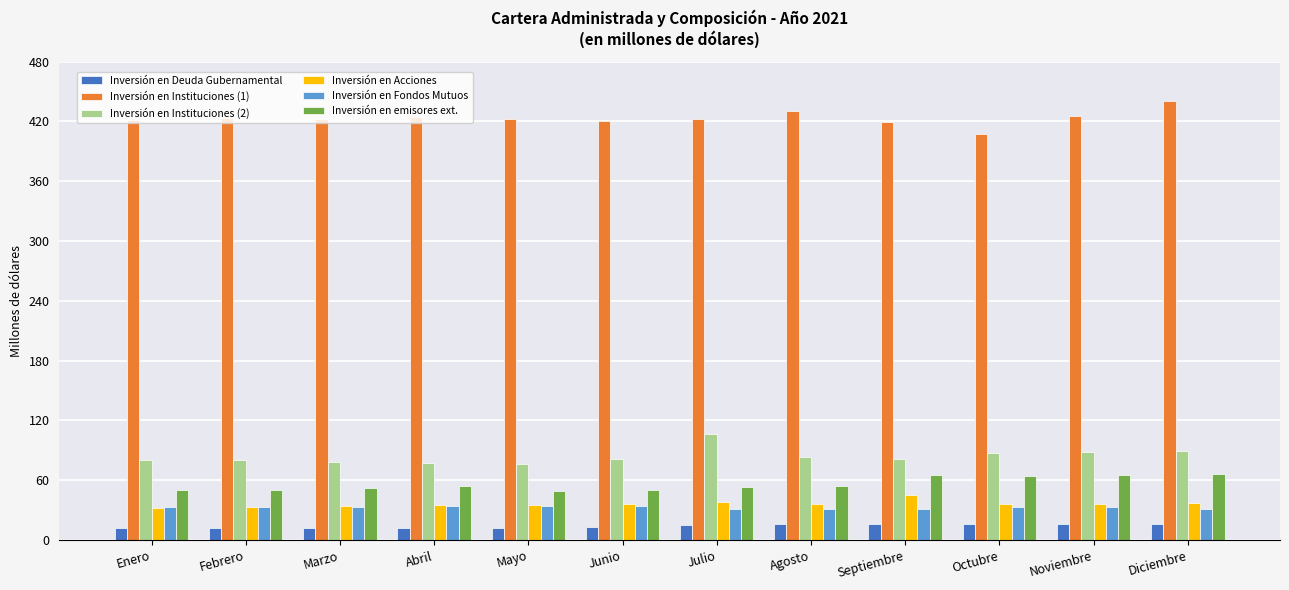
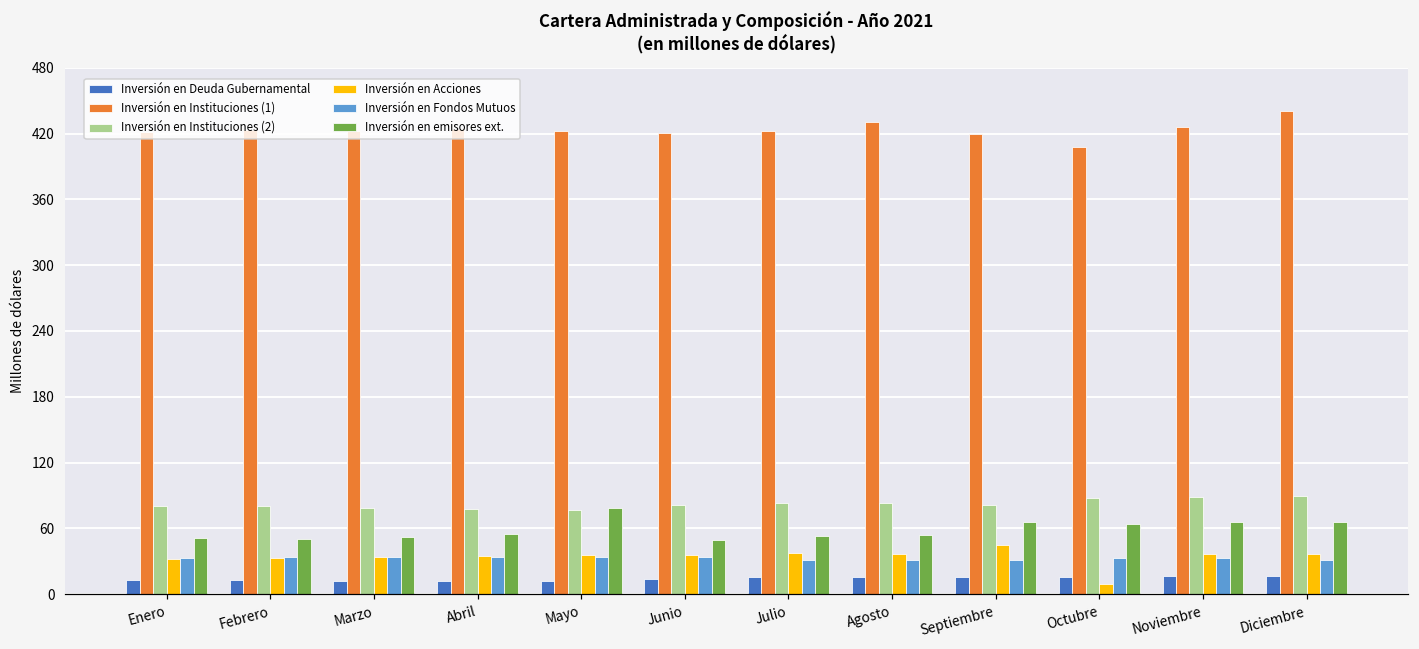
  {
    "Inversión en Instituciones (1)": {
      "Mayo": 420,
      "Junio": 420,
      "Julio": 420,
      "Agosto": 430,
      "Septiembre": 420,
      "Octubre": 410,
      "Noviembre": 430,
      "Diciembre": 440
    },
    "Inversión en Instituciones (2)": {
      "Enero": 80,
      "Febrero": 80,
      "Marzo": 80,
      "Abril": 80,
      "Mayo": 80,
      "Junio": 80,
-     "Julio": 110,
+     "Julio": 80,
      "Agosto": 80,
      "Septiembre": 80,
      "Octubre": 90,
      "Noviembre": 90,
      "Diciembre": 90
    },
    "Inversión en Acciones": {
      "Enero": 30,
      "Febrero": 30,
      "Marzo": 30,
      "Abril": 30,
      "Mayo": 40,
      "Junio": 40,
      "Julio": 40,
      "Agosto": 40,
      "Septiembre": 50,
-     "Octubre": 40,
+     "Octubre": 10,
      "Noviembre": 40,
      "Diciembre": 40
    },
    "Inversión en emisores ext.": {
      "Enero": 50,
      "Febrero": 50,
      "Marzo": 50,
      "Abril": 50,
-     "Mayo": 50,
+     "Mayo": 80,
      "Junio": 50,
      "Julio": 50,
      "Agosto": 50,
      "Septiembre": 70,
      "Octubre": 60,
      "Noviembre": 70,
      "Diciembre": 70
    }
  }
